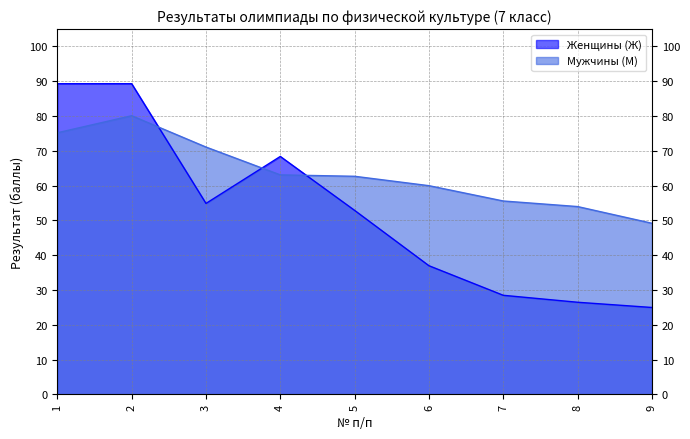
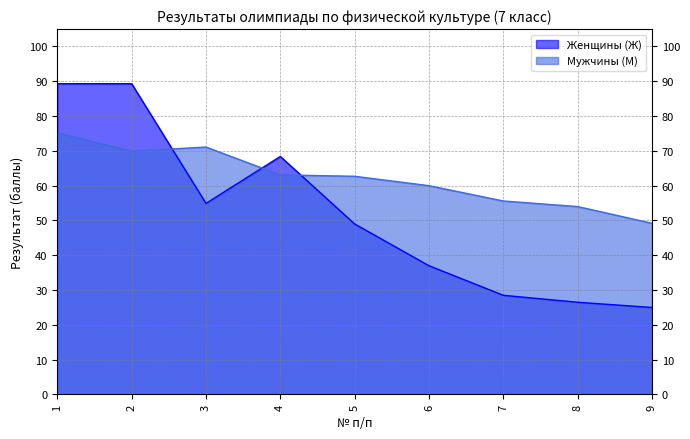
  {
    "Женщины (Ж)": {
      "1": 89,
      "2": 89,
      "3": 55,
      "4": 68,
-     "5": 53,
+     "5": 49,
      "6": 37,
      "7": 29,
      "8": 27,
      "9": 25
    },
    "Мужчины (М)": {
      "1": 75,
-     "2": 80,
+     "2": 70,
      "3": 71,
      "4": 63,
      "5": 63,
      "6": 60,
      "7": 56,
      "8": 54,
      "9": 49
    }
  }
